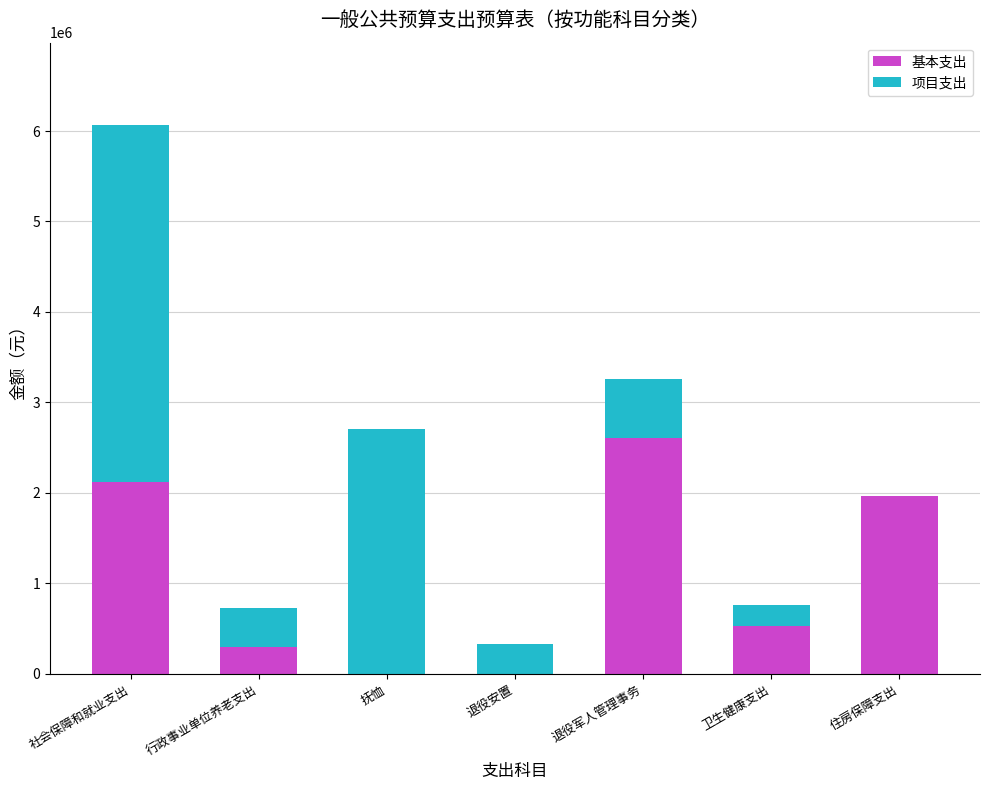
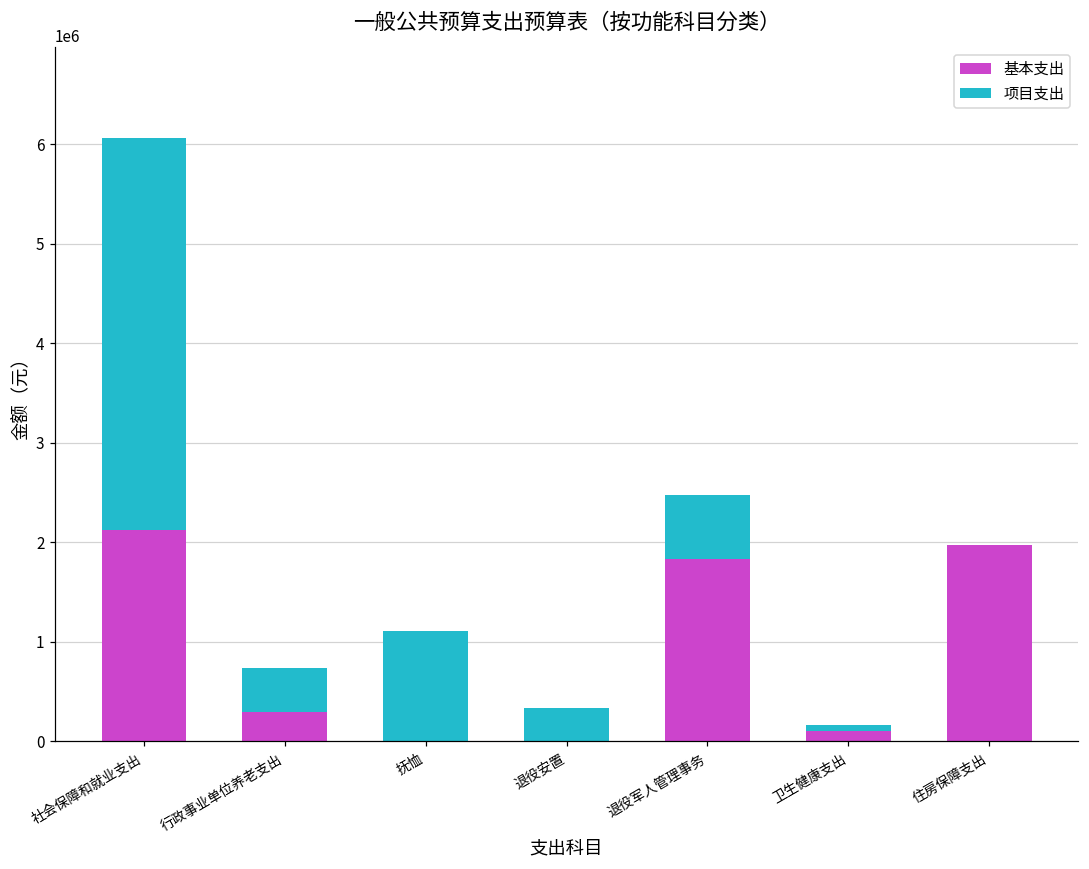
  {
    "基本支出": {
      "社会保障和就业支出": 2100000,
      "行政事业单位养老支出": 300000,
      "抚恤": 0,
      "退役安置": 0,
-     "退役军人管理事务": 2600000,
-     "卫生健康支出": 500000,
+     "退役军人管理事务": 1800000,
+     "卫生健康支出": 100000,
      "住房保障支出": 2000000
    },
    "项目支出": {
      "社会保障和就业支出": 3900000,
      "行政事业单位养老支出": 400000,
-     "抚恤": 2700000,
+     "抚恤": 1100000,
      "退役安置": 300000,
      "退役军人管理事务": 600000,
-     "卫生健康支出": 200000,
+     "卫生健康支出": 100000,
      "住房保障支出": 0
    }
  }
